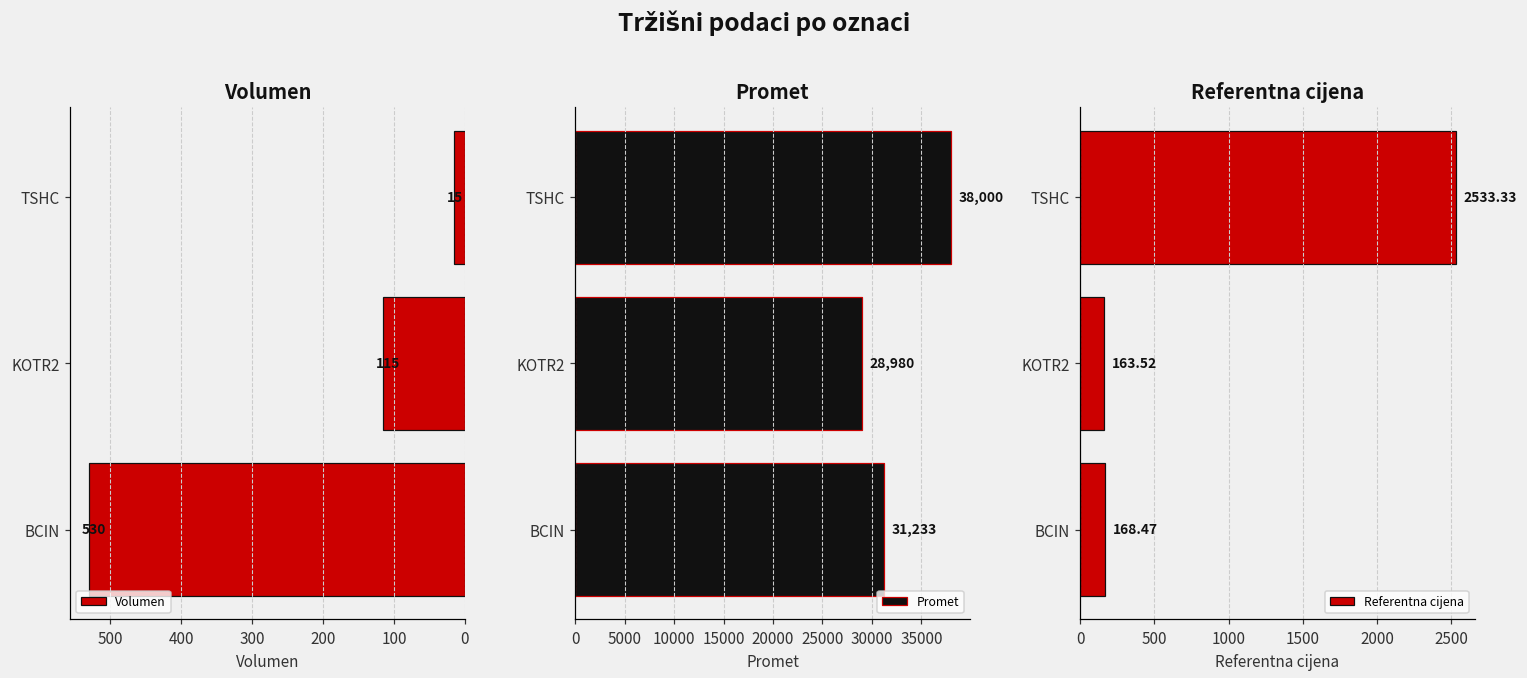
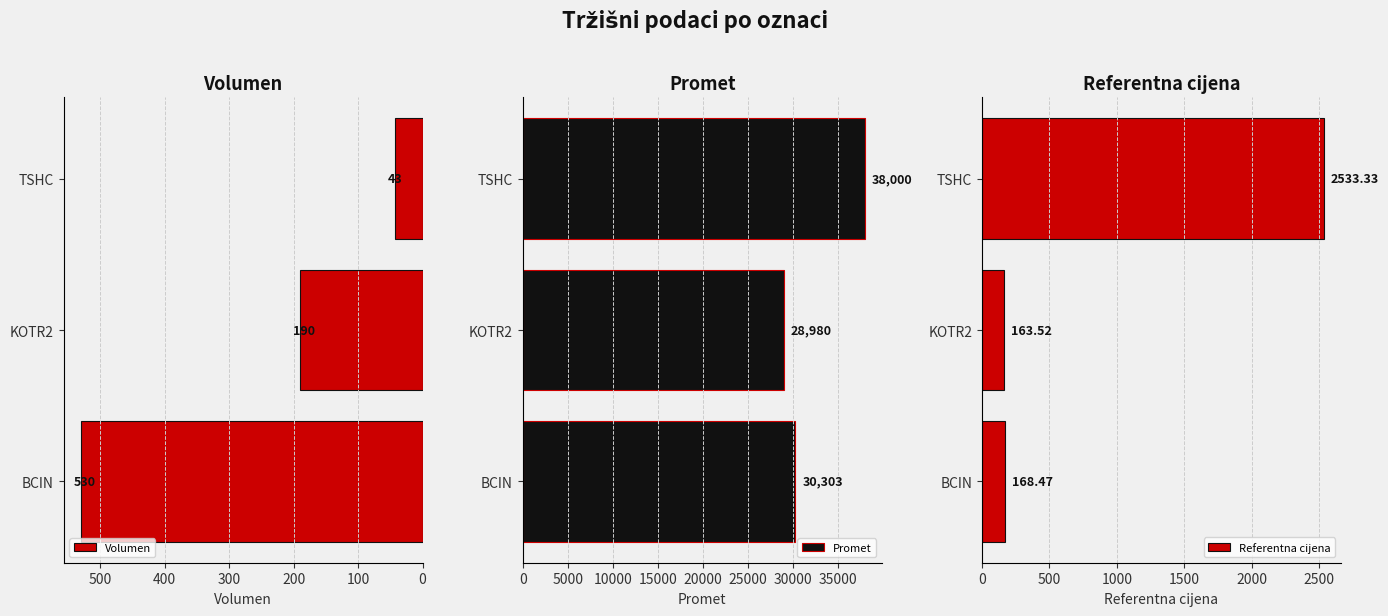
  {
    "Volumen": {
-     "TSHC": "15",
-     "KOTR2": "115",
+     "TSHC": "43",
+     "KOTR2": "190",
      "BCIN": "530"
    },
    "Promet": {
      "TSHC": "38,000",
      "KOTR2": "28,980",
-     "BCIN": "31,233"
+     "BCIN": "30,303"
    },
    "Referentna cijena": {
      "TSHC": "2533.33",
      "KOTR2": "163.52",
      "BCIN": "168.47"
    }
  }
